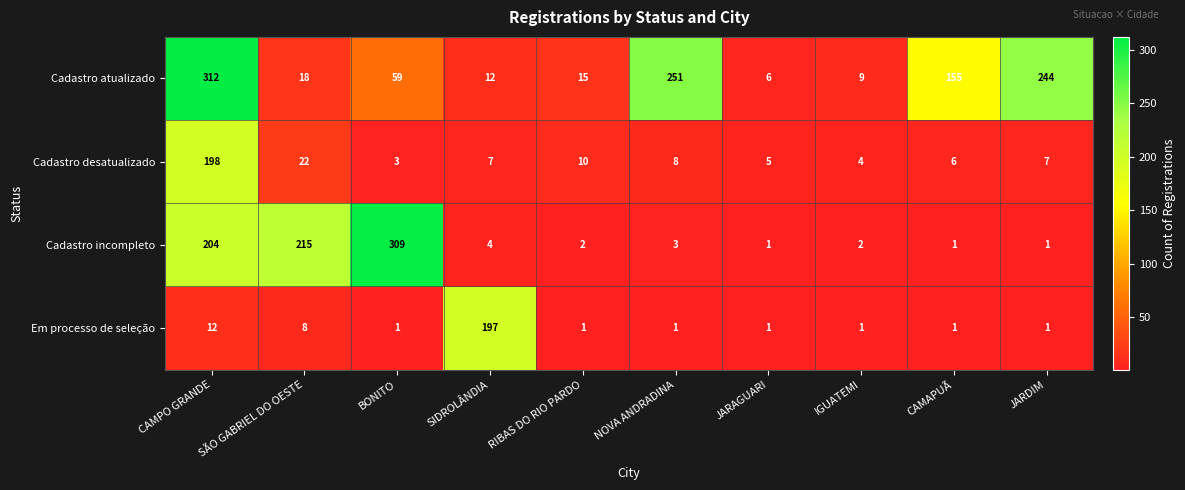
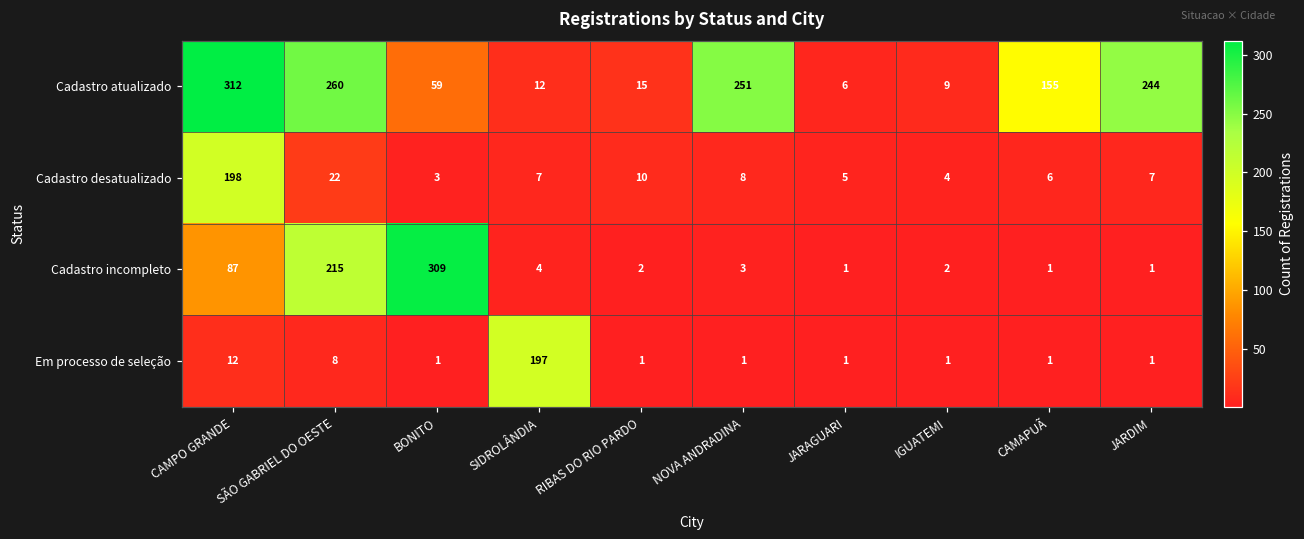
  {
    "Cadastro atualizado": {
      "CAMPO GRANDE": 312,
-     "SÃO GABRIEL DO OESTE": 18,
+     "SÃO GABRIEL DO OESTE": 260,
      "BONITO": 59,
      "SIDROLÂNDIA": 12,
      "RIBAS DO RIO PARDO": 15,
      "NOVA ANDRADINA": 251,
      "JARAGUARI": 6,
      "IGUATEMI": 9,
      "CAMAPUÃ": 155,
      "JARDIM": 244
    },
    "Cadastro desatualizado": {
      "CAMPO GRANDE": 198,
      "SÃO GABRIEL DO OESTE": 22,
      "BONITO": 3,
      "SIDROLÂNDIA": 7,
      "RIBAS DO RIO PARDO": 10,
      "NOVA ANDRADINA": 8,
      "JARAGUARI": 5,
      "IGUATEMI": 4,
      "CAMAPUÃ": 6,
      "JARDIM": 7
    },
    "Cadastro incompleto": {
-     "CAMPO GRANDE": 204,
+     "CAMPO GRANDE": 87,
      "SÃO GABRIEL DO OESTE": 215,
      "BONITO": 309,
      "SIDROLÂNDIA": 4,
      "RIBAS DO RIO PARDO": 2,
      "NOVA ANDRADINA": 3,
      "JARAGUARI": 1,
      "IGUATEMI": 2,
      "CAMAPUÃ": 1,
      "JARDIM": 1
    },
    "Em processo de seleção": {
      "CAMPO GRANDE": 12,
      "SÃO GABRIEL DO OESTE": 8,
      "BONITO": 1,
      "SIDROLÂNDIA": 197,
      "RIBAS DO RIO PARDO": 1,
      "NOVA ANDRADINA": 1,
      "JARAGUARI": 1,
      "IGUATEMI": 1,
      "CAMAPUÃ": 1,
      "JARDIM": 1
    }
  }
